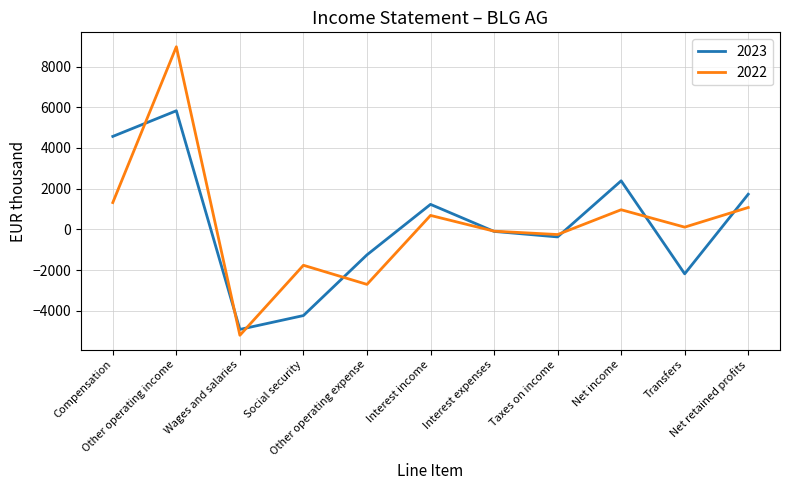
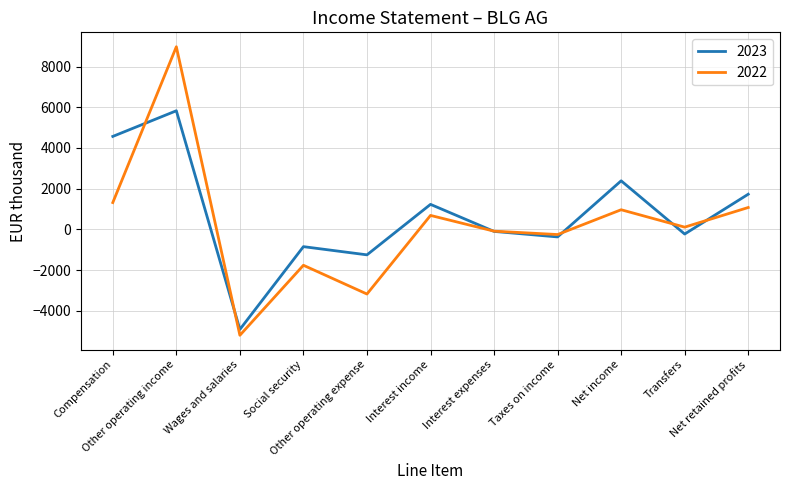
  {
    "2023": {
      "Compensation": 4600,
      "Other operating income": 5800,
      "Wages and salaries": -4900,
-     "Social security": -4200,
+     "Social security": -800,
      "Other operating expense": -1300,
      "Interest income": 1200,
      "Net income": 2400,
-     "Transfers": -2200,
+     "Transfers": -200,
      "Net retained profits": 1700
    },
    "2022": {
      "Compensation": 1300,
      "Other operating income": 9000,
      "Wages and salaries": -5200,
      "Social security": -1800,
-     "Other operating expense": -2700,
+     "Other operating expense": -3200,
      "Interest income": 700,
      "Net income": 1000,
      "Transfers": 100,
      "Net retained profits": 1100
    }
  }
